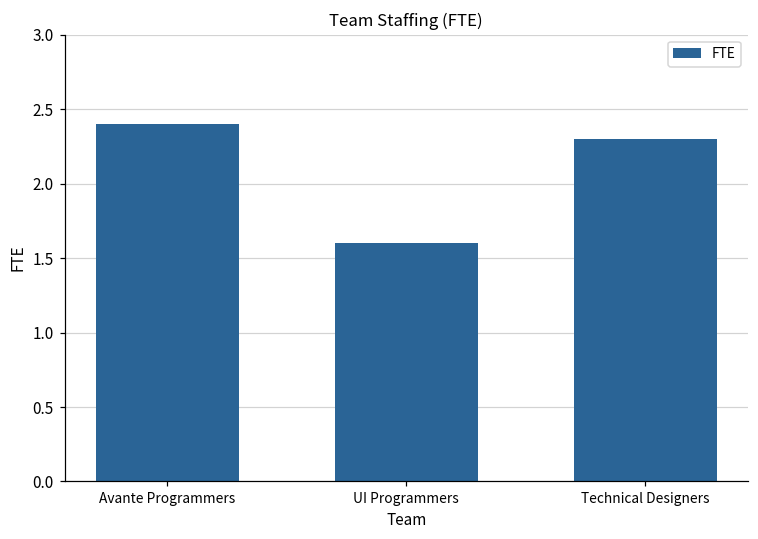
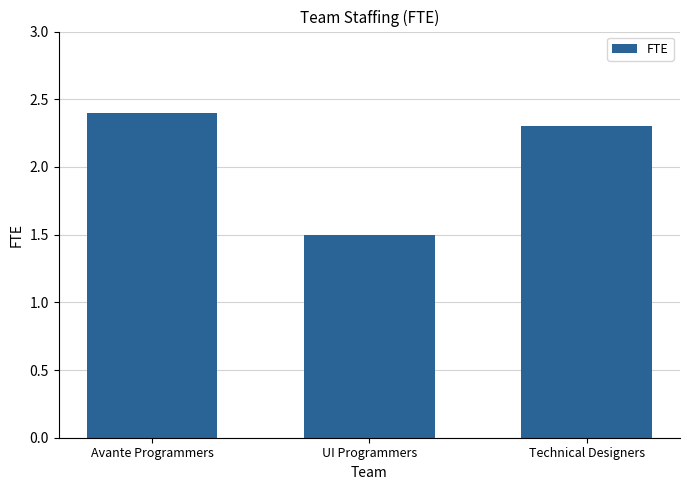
  {
    "Avante Programmers": 2.4,
-   "UI Programmers": 1.6,
+   "UI Programmers": 1.5,
    "Technical Designers": 2.3
  }
